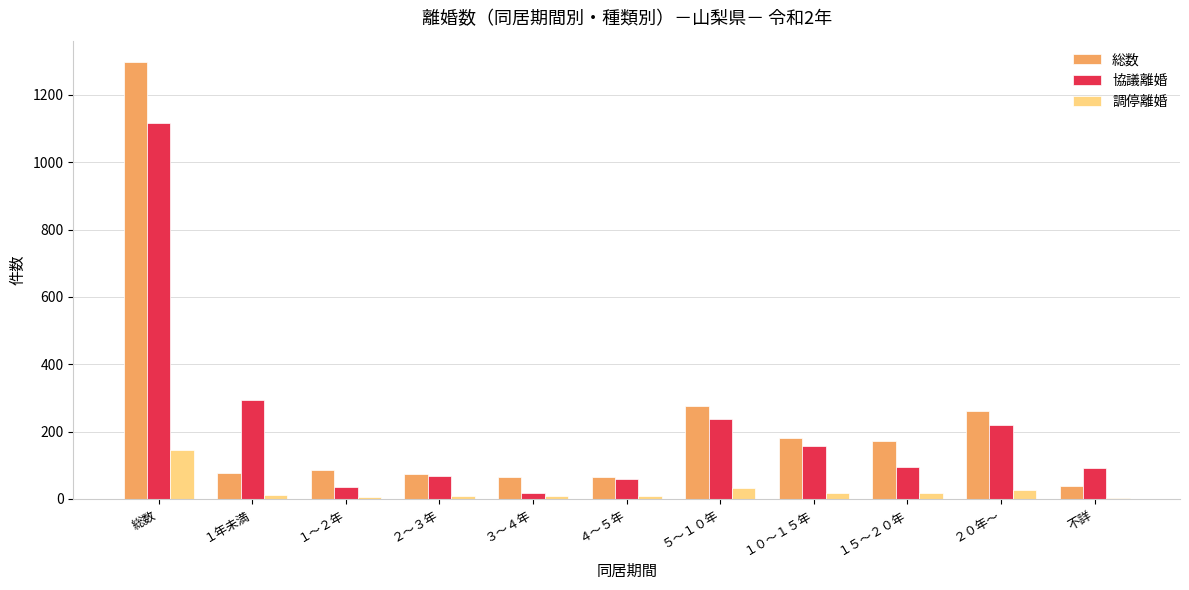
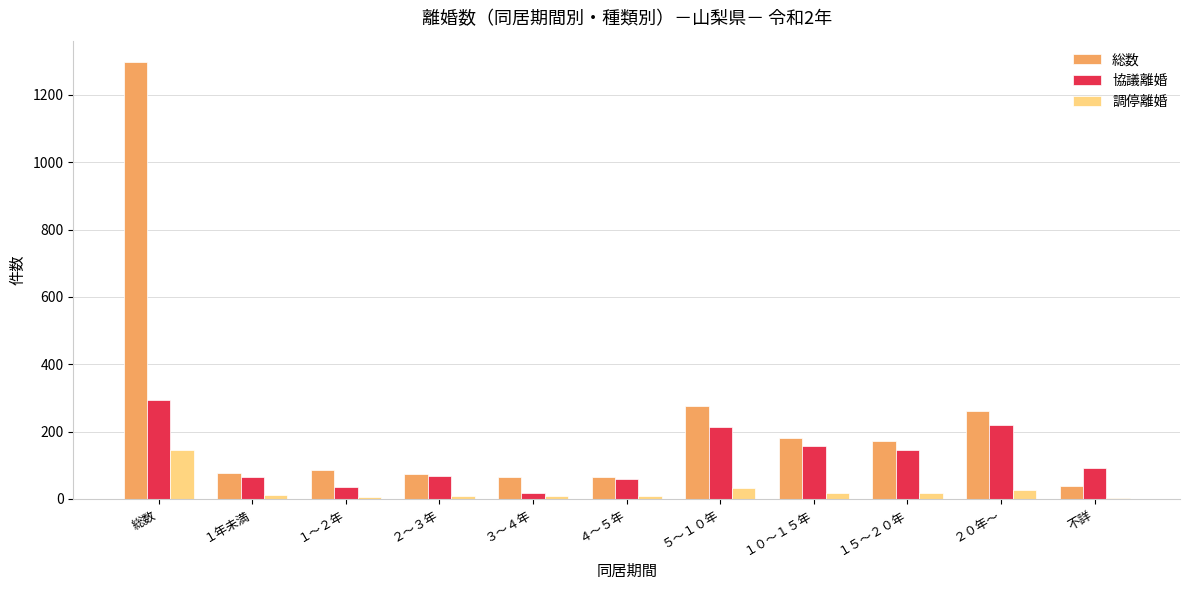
  {
    "協議離婚": {
-     "総数": 1120,
-     "１年未満": 290,
+     "総数": 290,
+     "１年未満": 70,
      "１～２年": 40,
      "２～３年": 70,
      "３～４年": 20,
      "４～５年": 60,
-     "５～１０年": 240,
+     "５～１０年": 210,
      "１０～１５年": 160,
-     "１５～２０年": 100,
+     "１５～２０年": 150,
      "２０年～": 220,
      "不詳": 90
    }
  }
